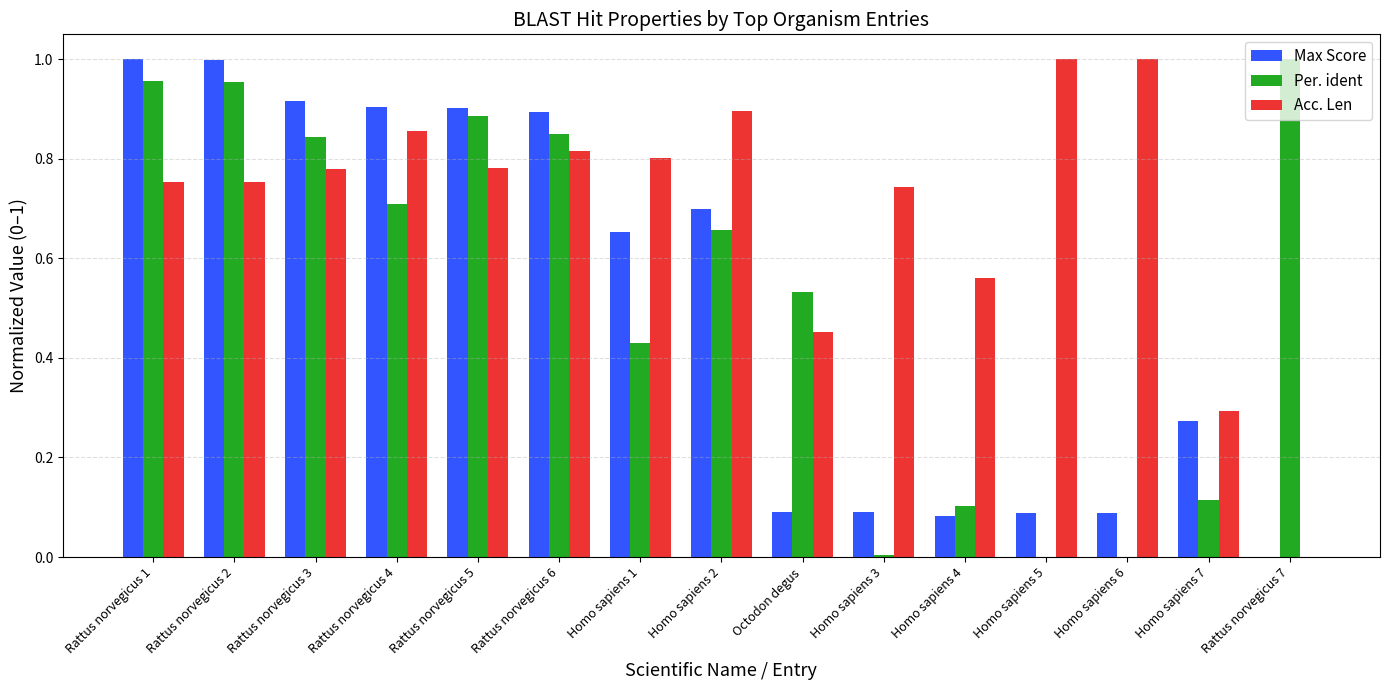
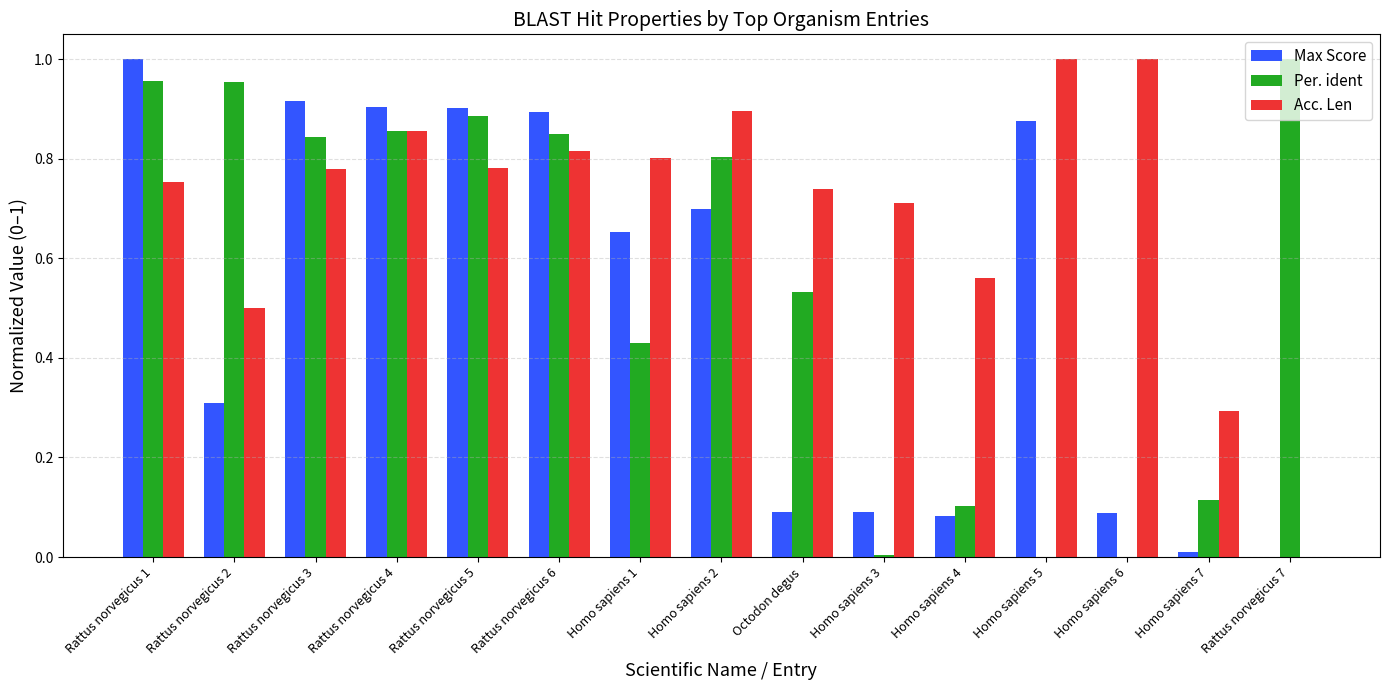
  {
    "Max Score": {
      "Rattus norvegicus 1": 1.00,
-     "Rattus norvegicus 2": 1.00,
+     "Rattus norvegicus 2": 0.31,
      "Rattus norvegicus 3": 0.92,
      "Rattus norvegicus 4": 0.90,
      "Rattus norvegicus 5": 0.90,
      "Rattus norvegicus 6": 0.89,
      "Homo sapiens 1": 0.65,
      "Homo sapiens 2": 0.70,
      "Octodon degus": 0.09,
      "Homo sapiens 3": 0.09,
      "Homo sapiens 4": 0.08,
-     "Homo sapiens 5": 0.09,
+     "Homo sapiens 5": 0.88,
      "Homo sapiens 6": 0.09,
-     "Homo sapiens 7": 0.27,
+     "Homo sapiens 7": 0.01,
      "Rattus norvegicus 7": 0.00
    },
    "Per. ident": {
      "Rattus norvegicus 1": 0.96,
      "Rattus norvegicus 2": 0.95,
      "Rattus norvegicus 3": 0.84,
-     "Rattus norvegicus 4": 0.71,
+     "Rattus norvegicus 4": 0.86,
      "Rattus norvegicus 5": 0.89,
      "Rattus norvegicus 6": 0.85,
      "Homo sapiens 1": 0.43,
-     "Homo sapiens 2": 0.66,
+     "Homo sapiens 2": 0.80,
      "Octodon degus": 0.53,
      "Homo sapiens 4": 0.10,
      "Homo sapiens 5": 0.00,
      "Homo sapiens 6": 0.00,
      "Homo sapiens 7": 0.11
    },
    "Acc. Len": {
      "Rattus norvegicus 1": 0.75,
-     "Rattus norvegicus 2": 0.75,
+     "Rattus norvegicus 2": 0.50,
      "Rattus norvegicus 3": 0.78,
      "Rattus norvegicus 4": 0.85,
      "Rattus norvegicus 5": 0.78,
      "Rattus norvegicus 6": 0.82,
      "Homo sapiens 1": 0.80,
      "Homo sapiens 2": 0.90,
-     "Octodon degus": 0.45,
-     "Homo sapiens 3": 0.74,
+     "Octodon degus": 0.74,
+     "Homo sapiens 3": 0.71,
      "Homo sapiens 4": 0.56,
      "Homo sapiens 5": 1.00,
      "Homo sapiens 6": 1.00,
      "Homo sapiens 7": 0.29,
      "Rattus norvegicus 7": 0.00
    }
  }
